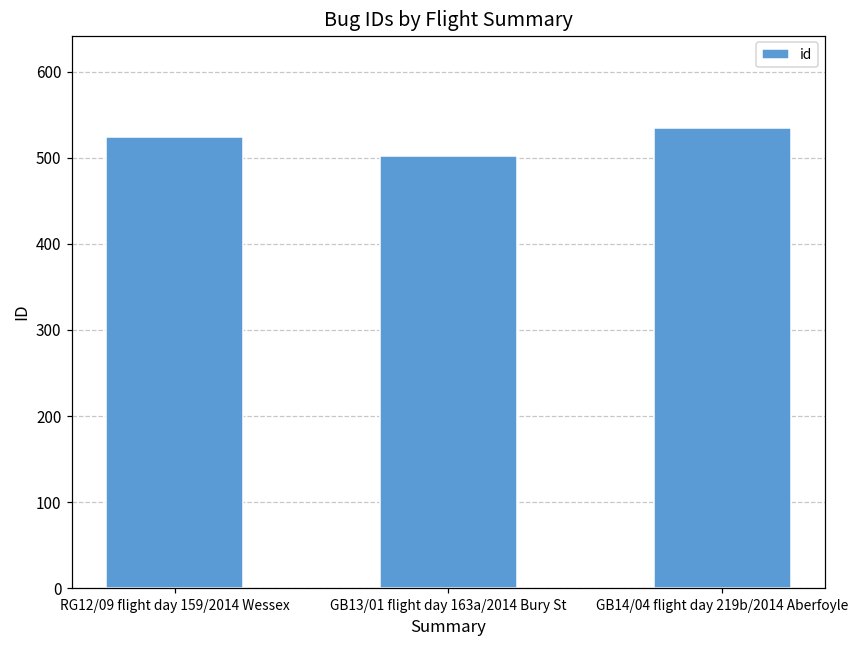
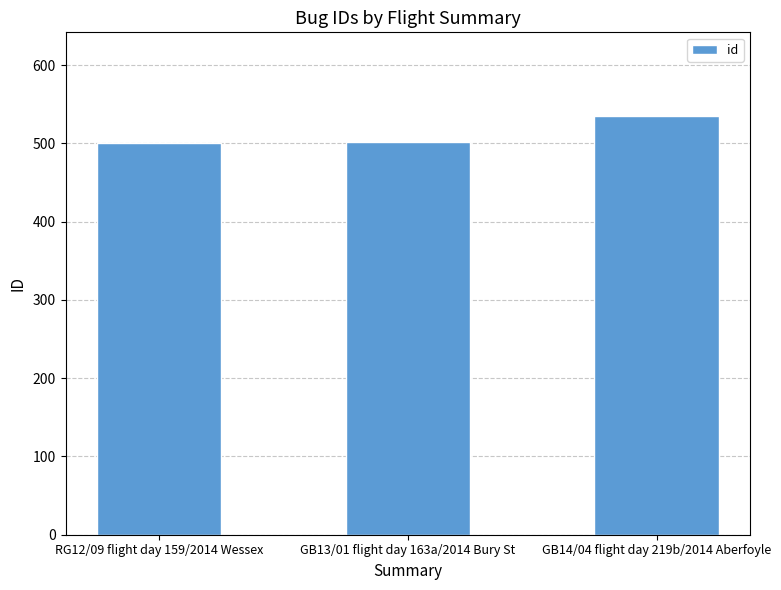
  {
-   "RG12/09 flight day 159/2014 Wessex": 520,
+   "RG12/09 flight day 159/2014 Wessex": 500,
    "GB13/01 flight day 163a/2014 Bury St": 500,
    "GB14/04 flight day 219b/2014 Aberfoyle": 540
  }
